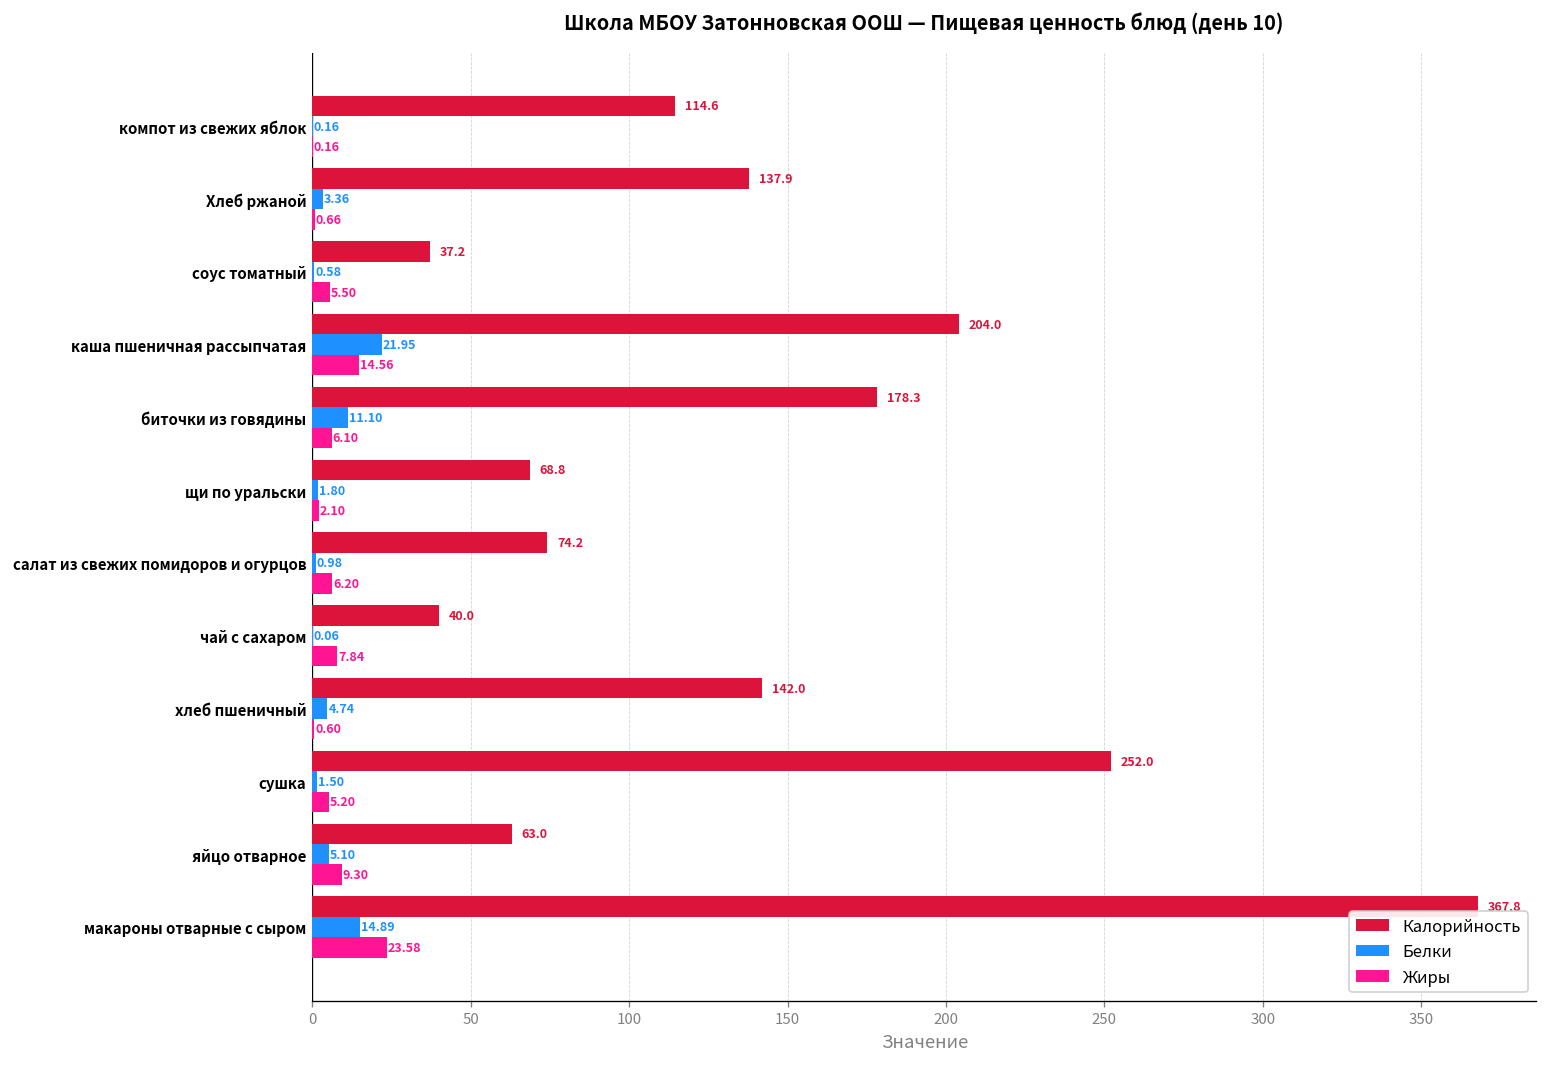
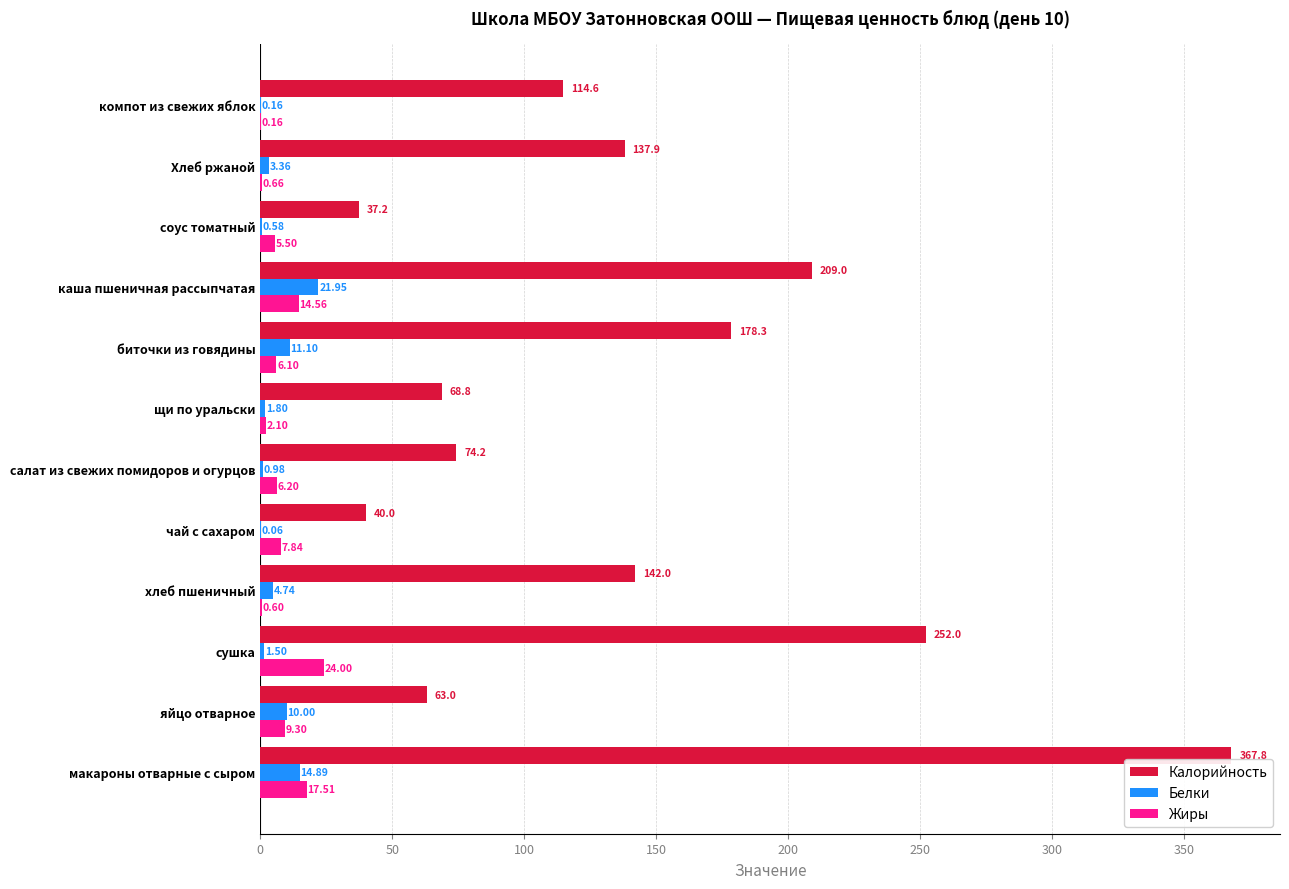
  {
    "Калорийность": {
      "компот из свежих яблок": 114.6,
      "Хлеб ржаной": 137.9,
      "соус томатный": 37.2,
-     "каша пшеничная рассыпчатая": 204.0,
+     "каша пшеничная рассыпчатая": 209.0,
      "биточки из говядины": 178.3,
      "щи по уральски": 68.8,
      "салат из свежих помидоров и огурцов": 74.2,
      "чай с сахаром": 40.0,
      "хлеб пшеничный": 142.0,
      "сушка": 252.0,
      "яйцо отварное": 63.0
    },
    "Белки": {
      "компот из свежих яблок": 0.16,
      "Хлеб ржаной": 3.36,
      "соус томатный": 0.58,
      "каша пшеничная рассыпчатая": 21.95,
      "биточки из говядины": 11.10,
      "щи по уральски": 1.80,
      "салат из свежих помидоров и огурцов": 0.98,
      "чай с сахаром": 0.06,
      "хлеб пшеничный": 4.74,
      "сушка": 1.50,
-     "яйцо отварное": 5.10,
+     "яйцо отварное": 10.00,
      "макароны отварные с сыром": 14.89
    },
    "Жиры": {
      "компот из свежих яблок": 0.16,
      "Хлеб ржаной": 0.66,
      "соус томатный": 5.50,
      "каша пшеничная рассыпчатая": 14.56,
      "биточки из говядины": 6.10,
      "щи по уральски": 2.10,
      "салат из свежих помидоров и огурцов": 6.20,
      "чай с сахаром": 7.84,
      "хлеб пшеничный": 0.60,
-     "сушка": 5.20,
+     "сушка": 24.00,
      "яйцо отварное": 9.30,
-     "макароны отварные с сыром": 23.58
+     "макароны отварные с сыром": 17.51
    }
  }
